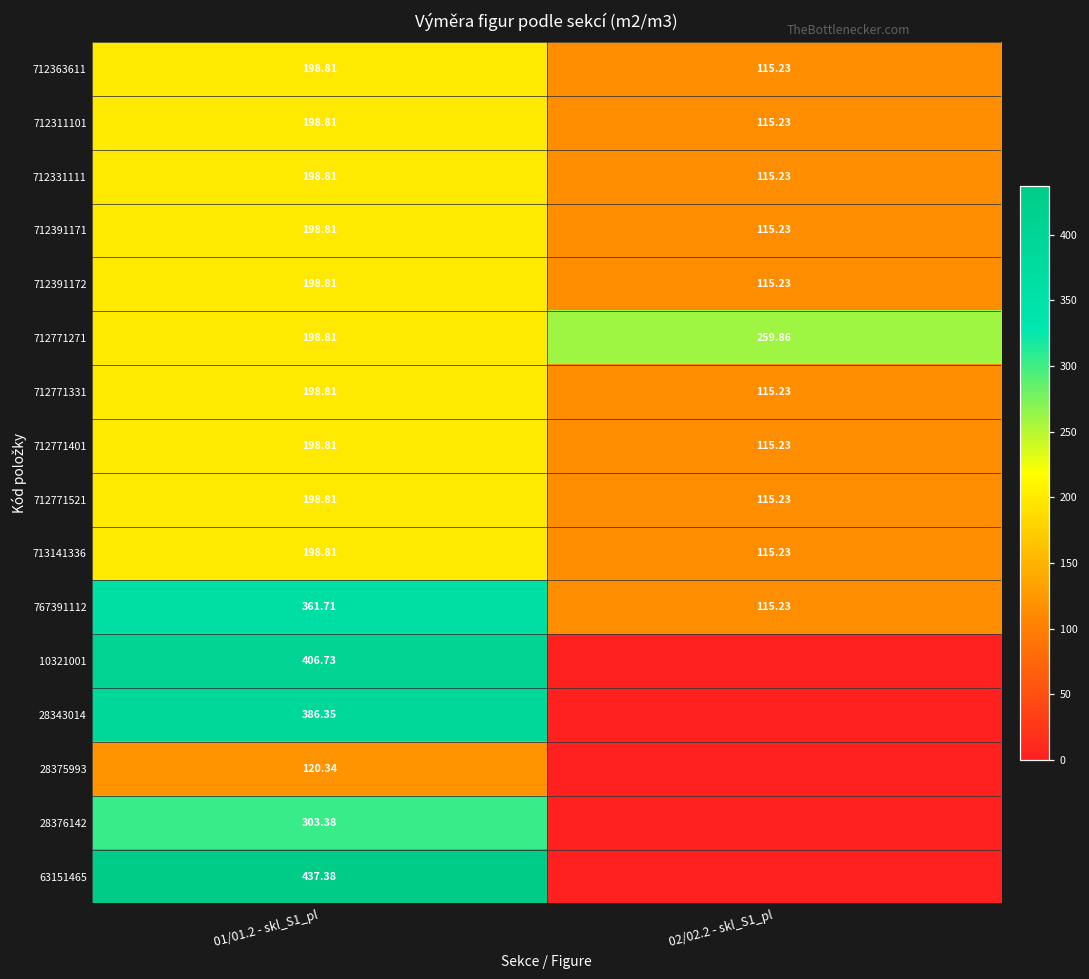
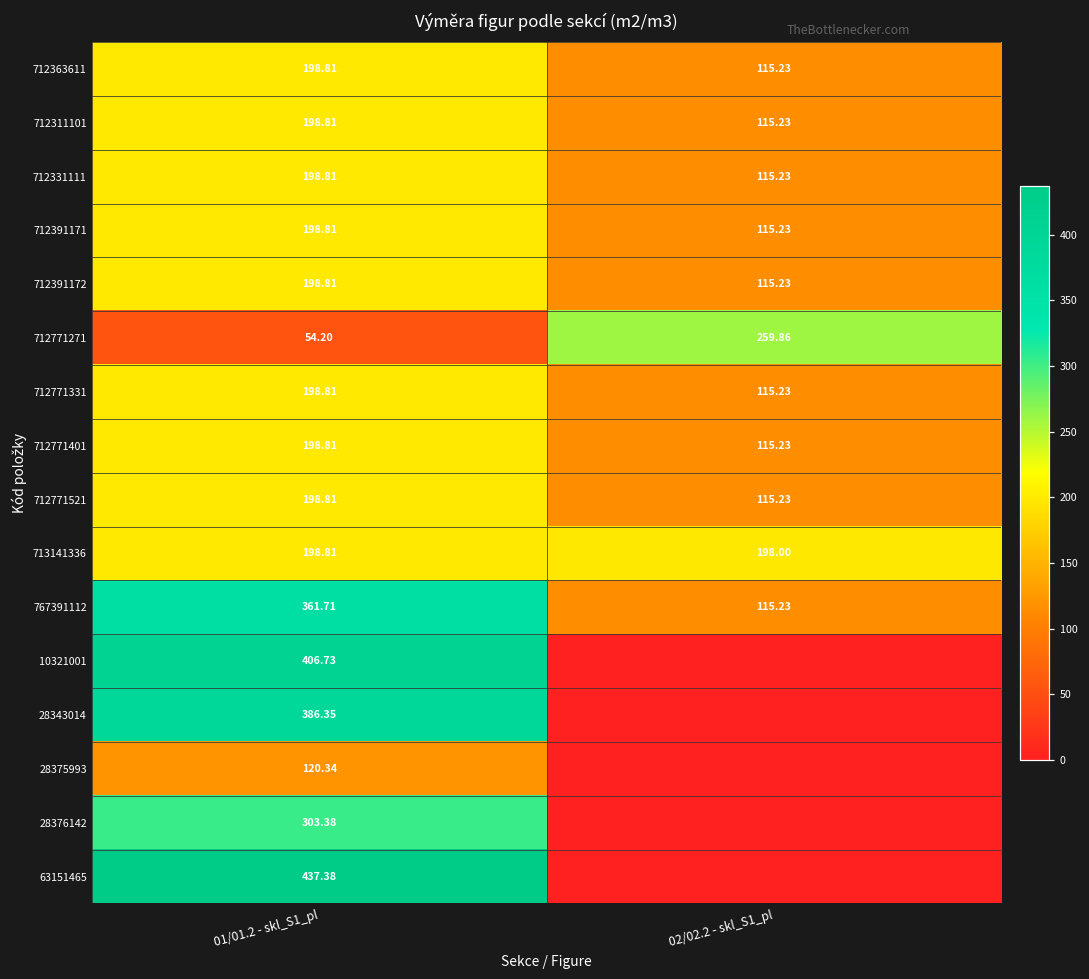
  {
    "712363611": {
      "01/01.2 - skl_S1_pl": 198.81,
      "02/02.2 - skl_S1_pl": 115.23
    },
    "712311101": {
      "01/01.2 - skl_S1_pl": 198.81,
      "02/02.2 - skl_S1_pl": 115.23
    },
    "712331111": {
      "01/01.2 - skl_S1_pl": 198.81,
      "02/02.2 - skl_S1_pl": 115.23
    },
    "712391171": {
      "01/01.2 - skl_S1_pl": 198.81,
      "02/02.2 - skl_S1_pl": 115.23
    },
    "712391172": {
      "01/01.2 - skl_S1_pl": 198.81,
      "02/02.2 - skl_S1_pl": 115.23
    },
    "712771271": {
-     "01/01.2 - skl_S1_pl": 198.81,
+     "01/01.2 - skl_S1_pl": 54.20,
      "02/02.2 - skl_S1_pl": 259.86
    },
    "712771331": {
      "01/01.2 - skl_S1_pl": 198.81,
      "02/02.2 - skl_S1_pl": 115.23
    },
    "712771401": {
      "01/01.2 - skl_S1_pl": 198.81,
      "02/02.2 - skl_S1_pl": 115.23
    },
    "712771521": {
      "01/01.2 - skl_S1_pl": 198.81,
      "02/02.2 - skl_S1_pl": 115.23
    },
    "713141336": {
      "01/01.2 - skl_S1_pl": 198.81,
-     "02/02.2 - skl_S1_pl": 115.23
+     "02/02.2 - skl_S1_pl": 198.00
    },
    "767391112": {
      "01/01.2 - skl_S1_pl": 361.71,
      "02/02.2 - skl_S1_pl": 115.23
    },
    "10321001": {
      "01/01.2 - skl_S1_pl": 406.73
    },
    "28343014": {
      "01/01.2 - skl_S1_pl": 386.35
    },
    "28375993": {
      "01/01.2 - skl_S1_pl": 120.34
    },
    "28376142": {
      "01/01.2 - skl_S1_pl": 303.38
    },
    "63151465": {
      "01/01.2 - skl_S1_pl": 437.38
    }
  }
